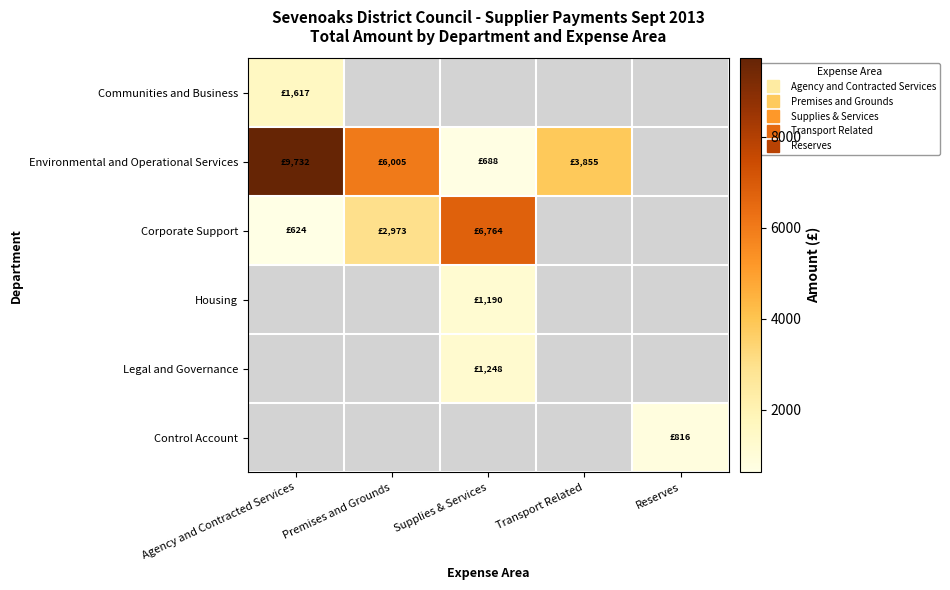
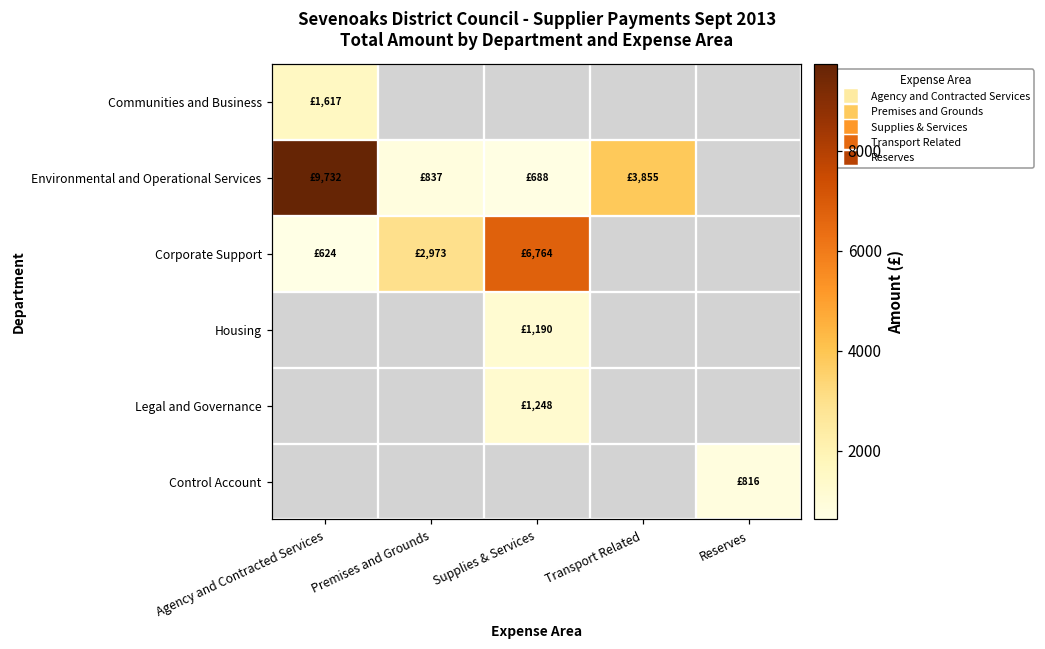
  {
    "Communities and Business": {
      "Agency and Contracted Services": "£1,617"
    },
    "Environmental and Operational Services": {
      "Agency and Contracted Services": "£9,732",
-     "Premises and Grounds": "£6,005",
+     "Premises and Grounds": "£837",
      "Supplies & Services": "£688",
      "Transport Related": "£3,855"
    },
    "Corporate Support": {
      "Agency and Contracted Services": "£624",
      "Premises and Grounds": "£2,973",
      "Supplies & Services": "£6,764"
    },
    "Housing": {
      "Supplies & Services": "£1,190"
    },
    "Legal and Governance": {
      "Supplies & Services": "£1,248"
    },
    "Control Account": {
      "Reserves": "£816"
    }
  }
